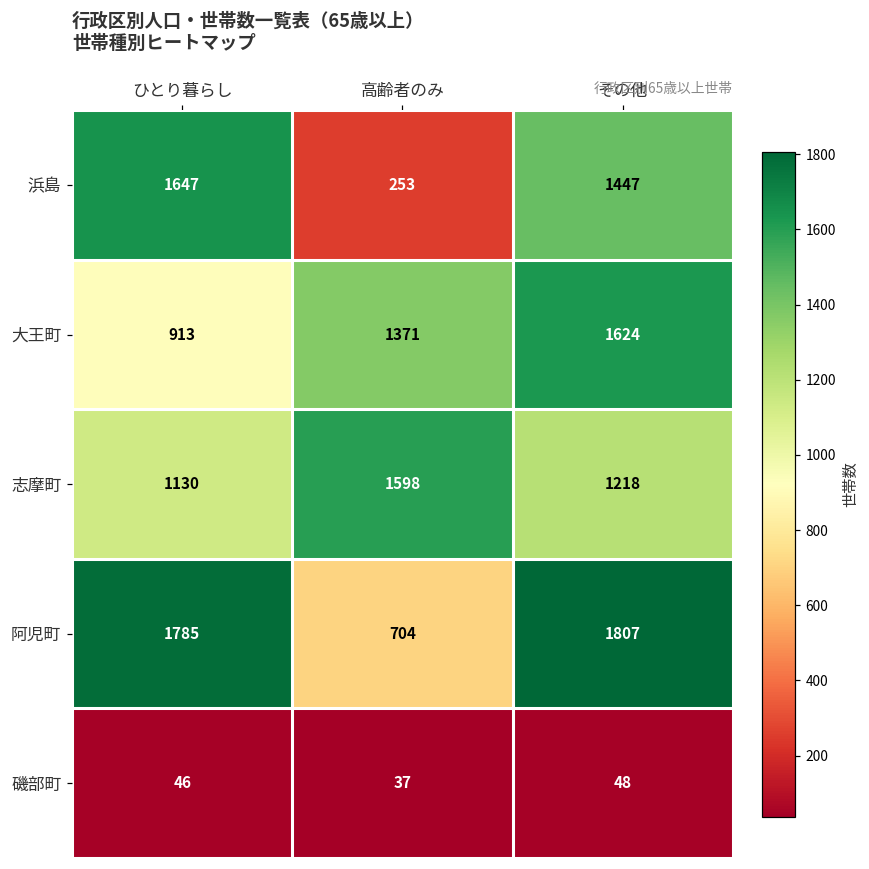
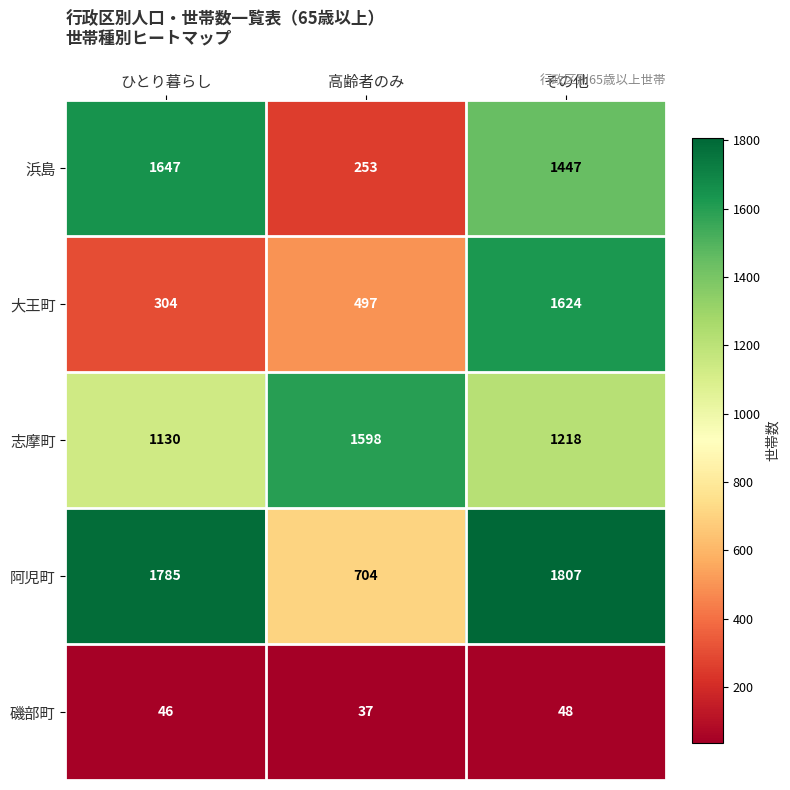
  {
    "浜島": {
      "ひとり暮らし": 1647,
      "高齢者のみ": 253,
      "その他": 1447
    },
    "大王町": {
-     "ひとり暮らし": 913,
-     "高齢者のみ": 1371,
+     "ひとり暮らし": 304,
+     "高齢者のみ": 497,
      "その他": 1624
    },
    "志摩町": {
      "ひとり暮らし": 1130,
      "高齢者のみ": 1598,
      "その他": 1218
    },
    "阿児町": {
      "ひとり暮らし": 1785,
      "高齢者のみ": 704,
      "その他": 1807
    },
    "磯部町": {
      "ひとり暮らし": 46,
      "高齢者のみ": 37,
      "その他": 48
    }
  }
